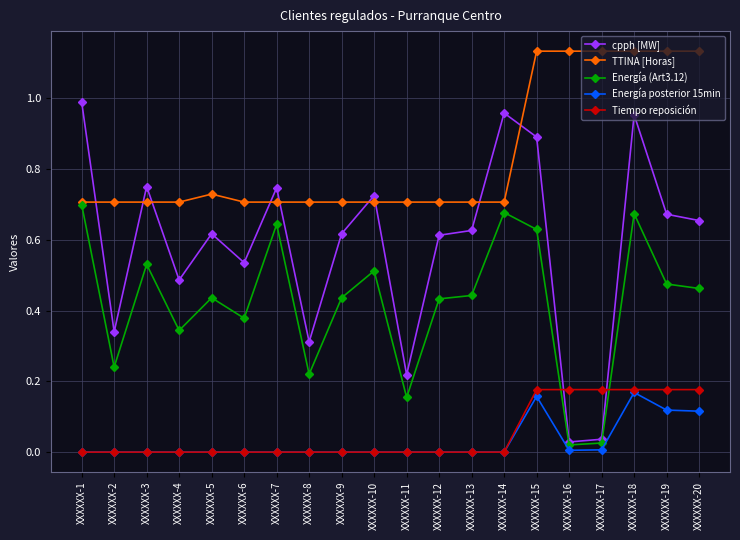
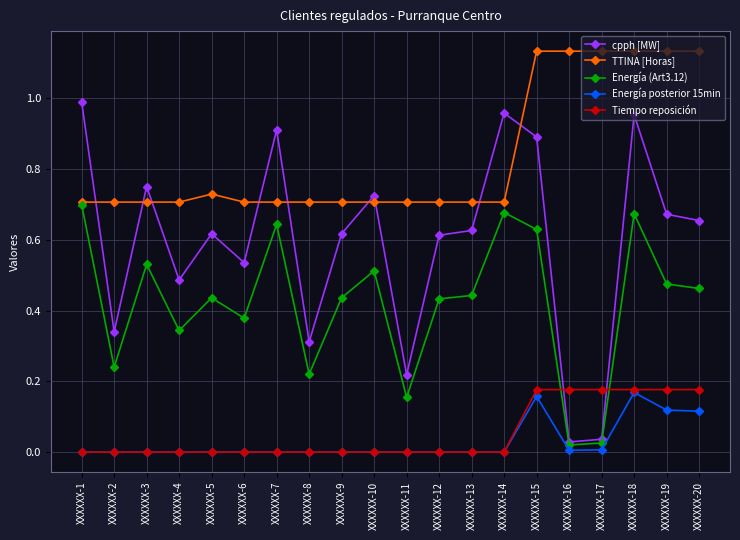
  {
    "cpph [MW]": {
      "XXXXXX-1": 0.99,
      "XXXXXX-2": 0.34,
      "XXXXXX-3": 0.75,
      "XXXXXX-4": 0.49,
      "XXXXXX-5": 0.62,
      "XXXXXX-6": 0.54,
-     "XXXXXX-7": 0.75,
+     "XXXXXX-7": 0.91,
      "XXXXXX-8": 0.31,
      "XXXXXX-9": 0.62,
      "XXXXXX-10": 0.73,
      "XXXXXX-11": 0.22,
      "XXXXXX-12": 0.61,
      "XXXXXX-13": 0.63,
      "XXXXXX-14": 0.96,
      "XXXXXX-15": 0.89,
      "XXXXXX-16": 0.03,
      "XXXXXX-17": 0.04,
      "XXXXXX-19": 0.67,
      "XXXXXX-20": 0.65
    },
    "TTINA [Horas]": {
      "XXXXXX-2": 0.71,
      "XXXXXX-3": 0.71,
      "XXXXXX-4": 0.71,
      "XXXXXX-5": 0.73,
      "XXXXXX-6": 0.71,
      "XXXXXX-7": 0.71,
      "XXXXXX-8": 0.71,
      "XXXXXX-9": 0.71,
      "XXXXXX-10": 0.71,
      "XXXXXX-11": 0.71,
      "XXXXXX-12": 0.71,
      "XXXXXX-13": 0.71,
      "XXXXXX-14": 0.71,
      "XXXXXX-15": 1.13,
      "XXXXXX-16": 1.13
    },
    "Energía (Art3.12)": {
      "XXXXXX-2": 0.24,
      "XXXXXX-3": 0.53,
      "XXXXXX-4": 0.34,
      "XXXXXX-5": 0.44,
      "XXXXXX-6": 0.38,
      "XXXXXX-7": 0.64,
      "XXXXXX-8": 0.22,
      "XXXXXX-9": 0.44,
      "XXXXXX-10": 0.51,
      "XXXXXX-11": 0.15,
      "XXXXXX-12": 0.43,
      "XXXXXX-13": 0.44,
      "XXXXXX-14": 0.68,
      "XXXXXX-15": 0.63,
      "XXXXXX-16": 0.02,
      "XXXXXX-17": 0.03,
      "XXXXXX-18": 0.67,
      "XXXXXX-19": 0.48,
      "XXXXXX-20": 0.46
    },
    "Energía posterior 15min": {
      "XXXXXX-15": 0.16,
      "XXXXXX-16": 0.01,
      "XXXXXX-17": 0.01,
      "XXXXXX-18": 0.17,
      "XXXXXX-19": 0.12,
      "XXXXXX-20": 0.12
    },
    "Tiempo reposición": {
      "XXXXXX-15": 0.18,
      "XXXXXX-16": 0.18,
      "XXXXXX-17": 0.18,
      "XXXXXX-18": 0.18,
      "XXXXXX-19": 0.18,
      "XXXXXX-20": 0.18
    }
  }
